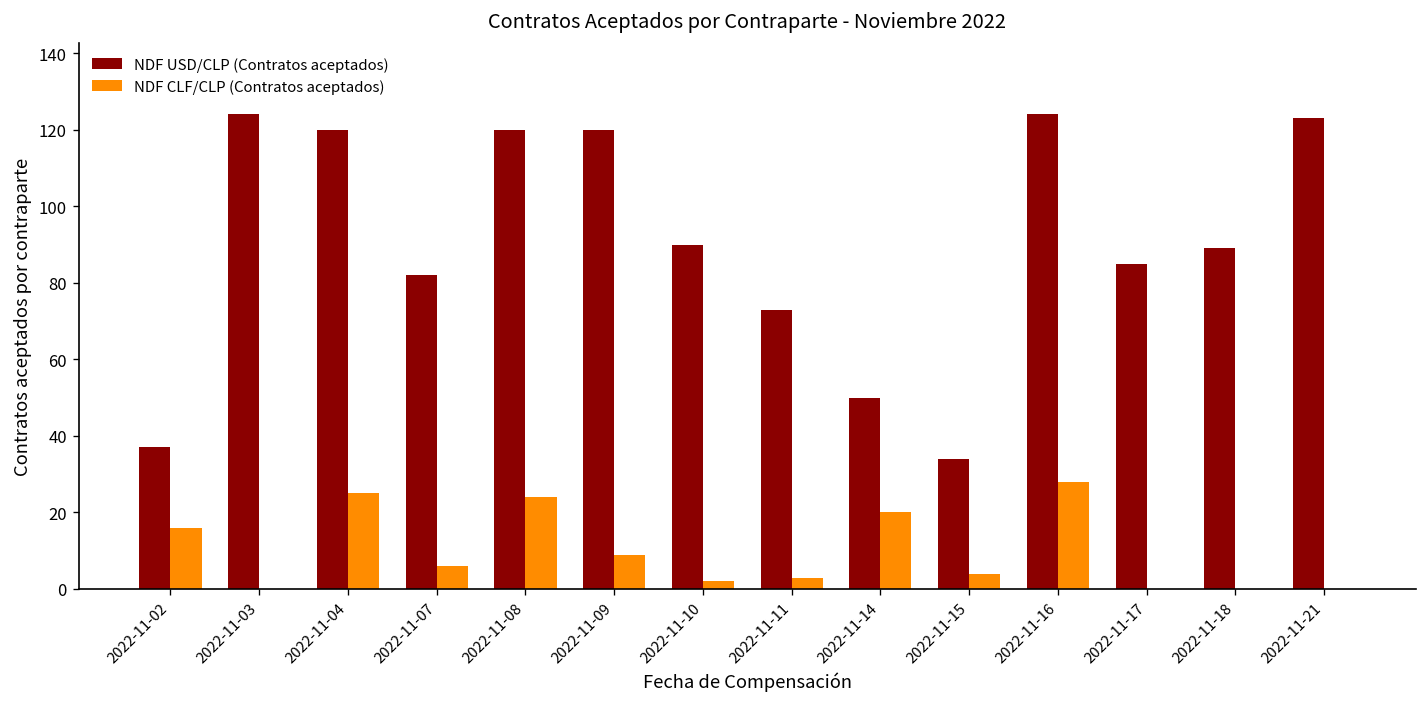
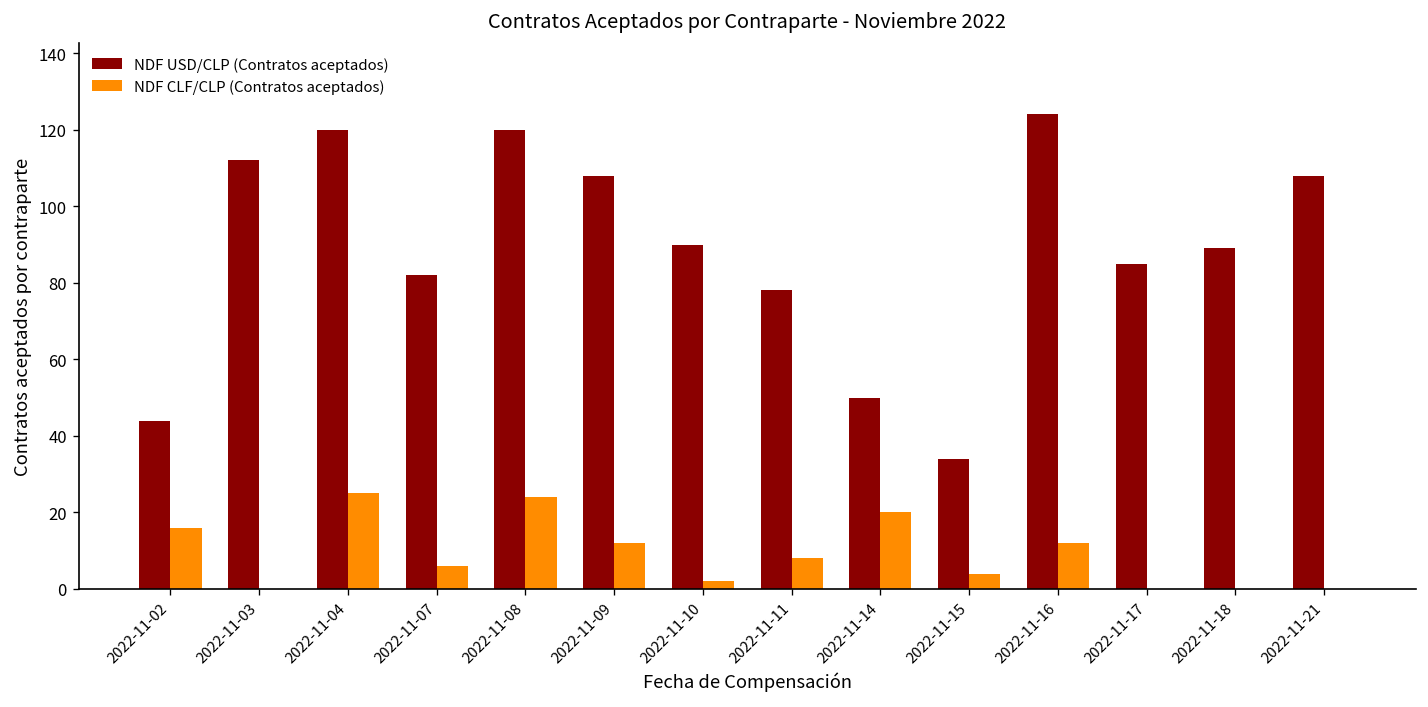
  {
    "NDF USD/CLP (Contratos aceptados)": {
-     "2022-11-02": 37,
-     "2022-11-03": 124,
+     "2022-11-02": 44,
+     "2022-11-03": 112,
      "2022-11-04": 120,
      "2022-11-07": 82,
      "2022-11-08": 120,
-     "2022-11-09": 120,
+     "2022-11-09": 108,
      "2022-11-10": 90,
-     "2022-11-11": 73,
+     "2022-11-11": 78,
      "2022-11-14": 50,
      "2022-11-15": 34,
      "2022-11-16": 124,
      "2022-11-17": 85,
      "2022-11-18": 89,
-     "2022-11-21": 123
+     "2022-11-21": 108
    },
    "NDF CLF/CLP (Contratos aceptados)": {
      "2022-11-02": 16,
      "2022-11-03": 0,
      "2022-11-04": 25,
      "2022-11-07": 6,
      "2022-11-08": 24,
-     "2022-11-09": 9,
+     "2022-11-09": 12,
      "2022-11-10": 2,
-     "2022-11-11": 3,
+     "2022-11-11": 8,
      "2022-11-14": 20,
      "2022-11-15": 4,
-     "2022-11-16": 28,
+     "2022-11-16": 12,
      "2022-11-17": 0,
      "2022-11-18": 0,
      "2022-11-21": 0
    }
  }
